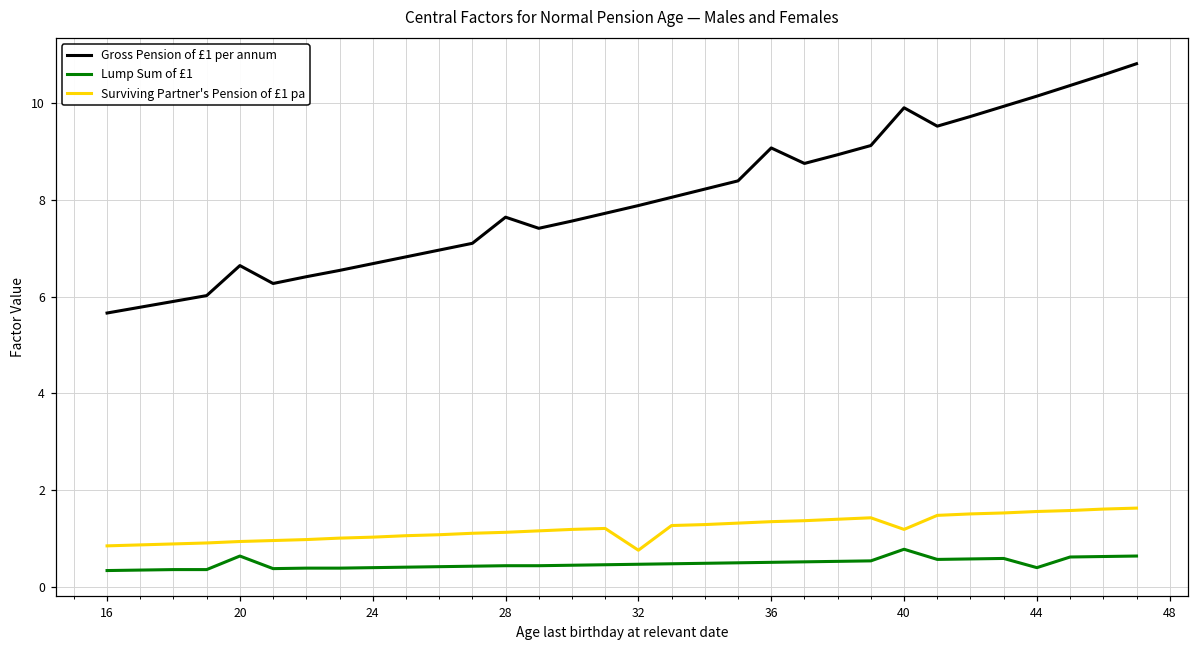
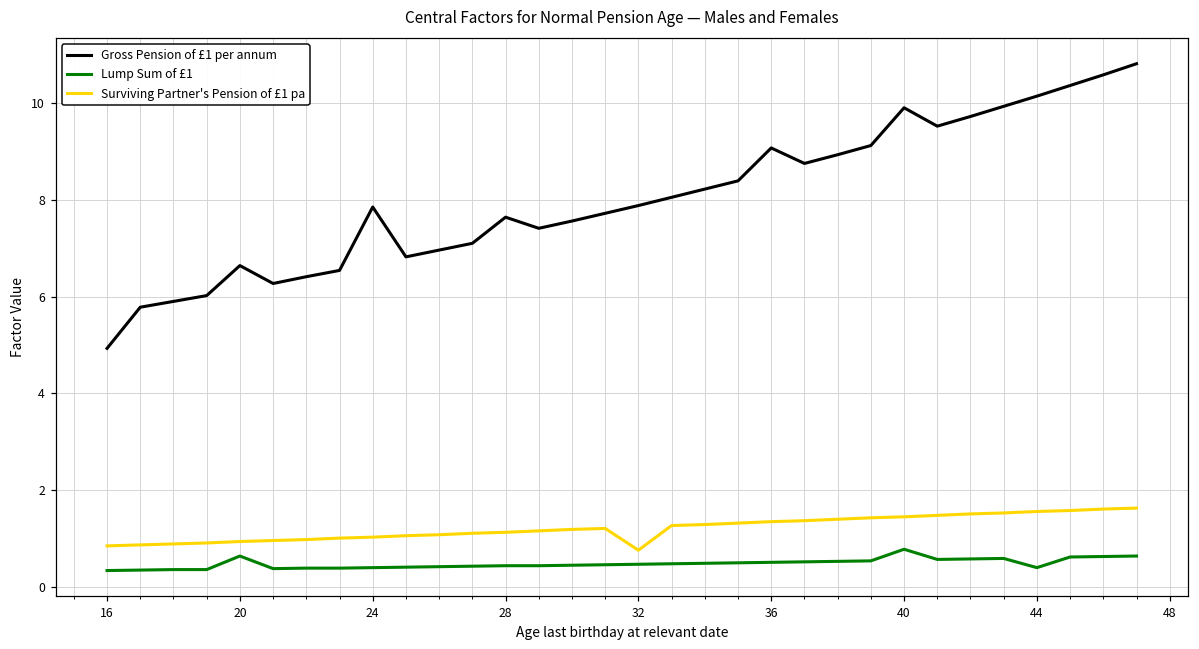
  {
    "Gross Pension of £1 per annum": {
-     "16": 5.7,
+     "16": 4.9,
      "20": 6.6,
-     "24": 6.7,
+     "24": 7.9,
      "28": 7.6,
      "32": 7.9,
      "36": 9.1,
      "40": 9.9,
      "44": 10.1
    },
    "Lump Sum of £1": {
      "16": 0.3,
      "20": 0.6,
      "24": 0.4,
      "28": 0.4,
      "32": 0.5,
      "36": 0.5,
      "40": 0.8,
      "44": 0.4
    },
    "Surviving Partner's Pension of £1 pa": {
      "16": 0.9,
      "20": 0.9,
      "24": 1.0,
      "28": 1.1,
      "32": 0.8,
      "36": 1.4,
-     "40": 1.2,
+     "40": 1.5,
      "44": 1.6
    }
  }
